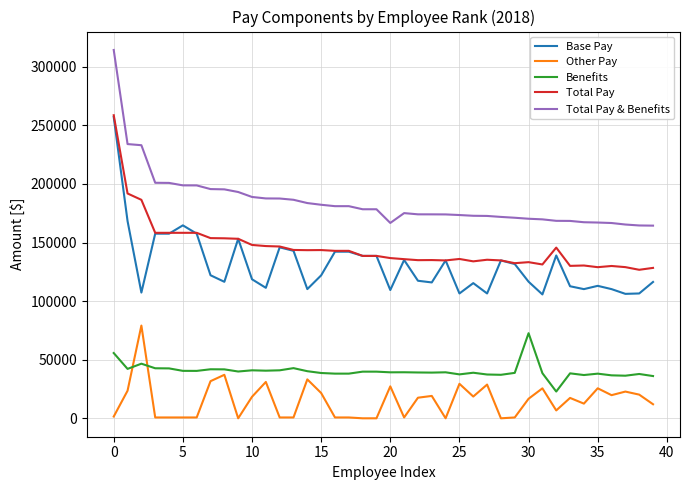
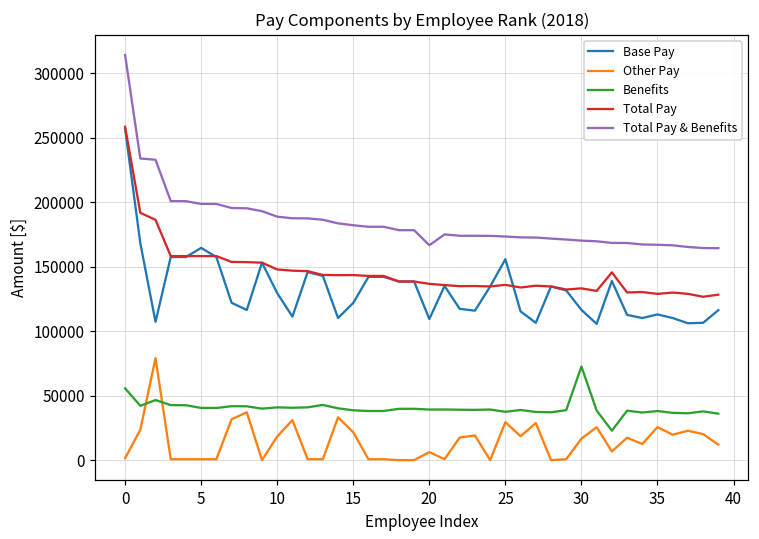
  {
    "Base Pay": {
      "5": 165000,
-     "10": 119000,
+     "10": 130000,
      "15": 122000,
      "20": 109000,
-     "25": 107000,
+     "25": 156000,
      "30": 117000,
      "35": 113000
    },
    "Other Pay": {
      "0": 2000,
      "5": 1000,
      "10": 18000,
      "15": 22000,
-     "20": 27000,
+     "20": 6000,
      "25": 29000,
      "30": 17000,
      "35": 26000
    },
    "Benefits": {
      "0": 56000,
      "5": 40000,
      "10": 41000,
      "15": 39000,
      "20": 39000,
      "25": 37000,
      "30": 73000,
      "35": 38000
    },
    "Total Pay": {
      "5": 158000,
      "10": 148000,
      "15": 144000,
      "20": 137000,
      "25": 136000,
      "30": 133000,
      "35": 129000
    },
    "Total Pay & Benefits": {
      "0": 314000,
      "5": 199000,
      "10": 189000,
      "15": 182000,
      "20": 167000,
      "25": 173000,
      "30": 170000,
      "35": 167000
    }
  }
